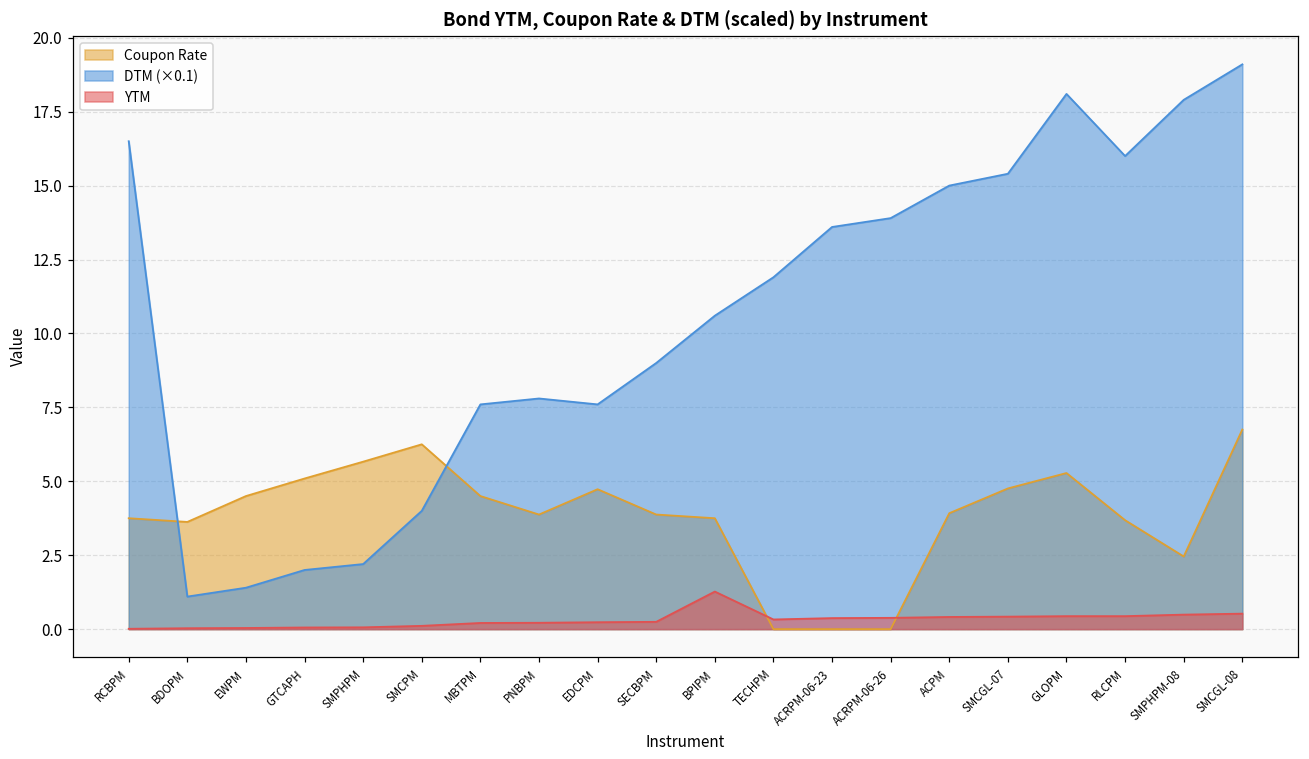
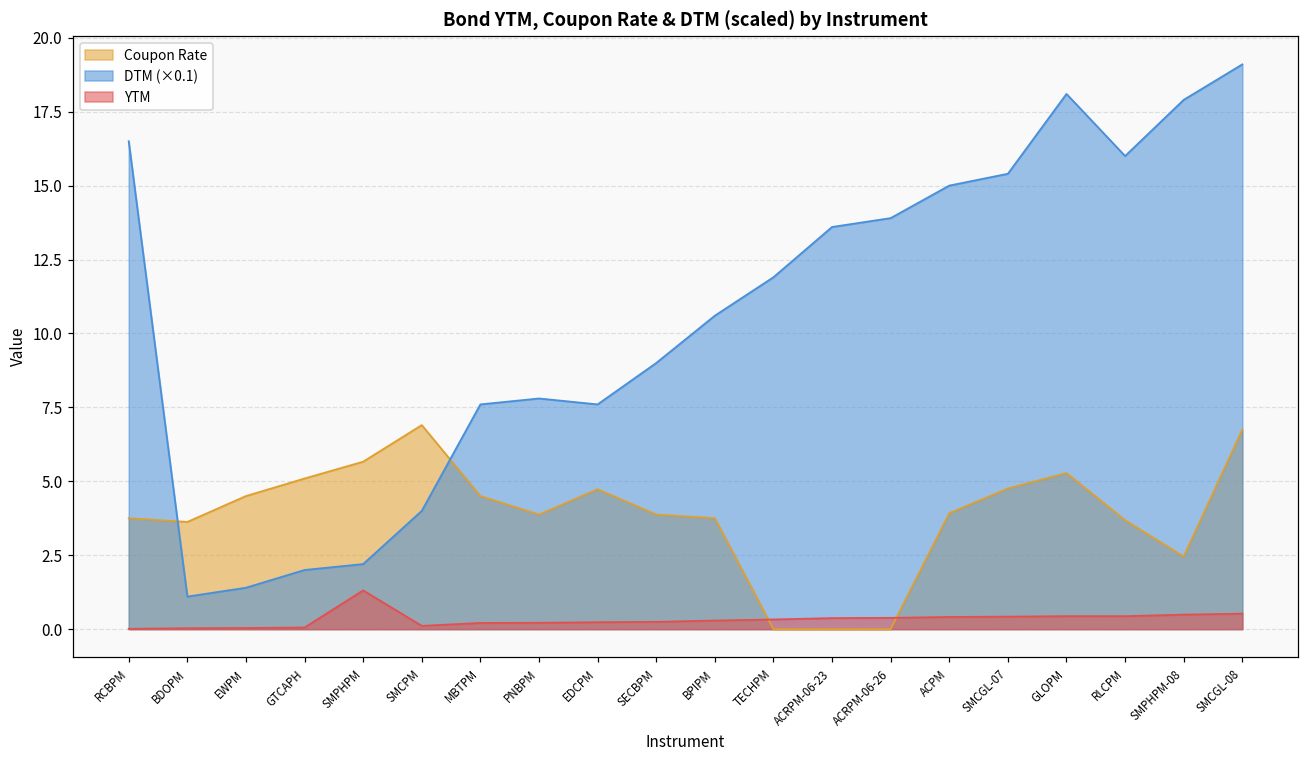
  {
    "Coupon Rate": {
      "RCBPM": 3.8,
      "BDOPM": 3.6,
      "EWPM": 4.5,
      "GTCAPH": 5.1,
      "SMPHPM": 5.7,
-     "SMCPM": 6.3,
+     "SMCPM": 6.9,
      "MBTPM": 4.5,
      "PNBPM": 3.9,
      "EDCPM": 4.7,
      "SECBPM": 3.9,
      "BPIPM": 3.8,
      "TECHPM": 0.0,
      "ACRPM-06-23": 0.0,
      "ACRPM-06-26": 0.0,
      "ACPM": 3.9,
      "SMCGL-07": 4.8,
      "GLOPM": 5.3,
      "RLCPM": 3.7,
      "SMPHPM-08": 2.5,
      "SMCGL-08": 6.8
    },
    "DTM (×0.1)": {
      "RCBPM": 16.5,
      "BDOPM": 1.1,
      "EWPM": 1.4,
      "GTCAPH": 2.0,
      "SMPHPM": 2.2,
      "SMCPM": 4.0,
      "MBTPM": 7.6,
      "PNBPM": 7.8,
      "EDCPM": 7.6,
      "SECBPM": 9.0,
      "BPIPM": 10.6,
      "TECHPM": 11.9,
      "ACRPM-06-23": 13.6,
      "ACRPM-06-26": 13.9,
      "ACPM": 15.0,
      "SMCGL-07": 15.4,
      "GLOPM": 18.1,
      "RLCPM": 16.0,
      "SMPHPM-08": 17.9,
      "SMCGL-08": 19.1
    },
    "YTM": {
      "RCBPM": 0.0,
      "BDOPM": 0.0,
      "EWPM": 0.0,
      "GTCAPH": 0.1,
-     "SMPHPM": 0.1,
+     "SMPHPM": 1.3,
      "SMCPM": 0.1,
      "MBTPM": 0.2,
      "PNBPM": 0.2,
      "EDCPM": 0.2,
      "SECBPM": 0.2,
-     "BPIPM": 1.3,
+     "BPIPM": 0.3,
      "TECHPM": 0.3,
      "ACRPM-06-23": 0.4,
      "ACRPM-06-26": 0.4,
      "ACPM": 0.4,
      "SMCGL-07": 0.4,
      "GLOPM": 0.4,
      "RLCPM": 0.4,
      "SMPHPM-08": 0.5,
      "SMCGL-08": 0.5
    }
  }
